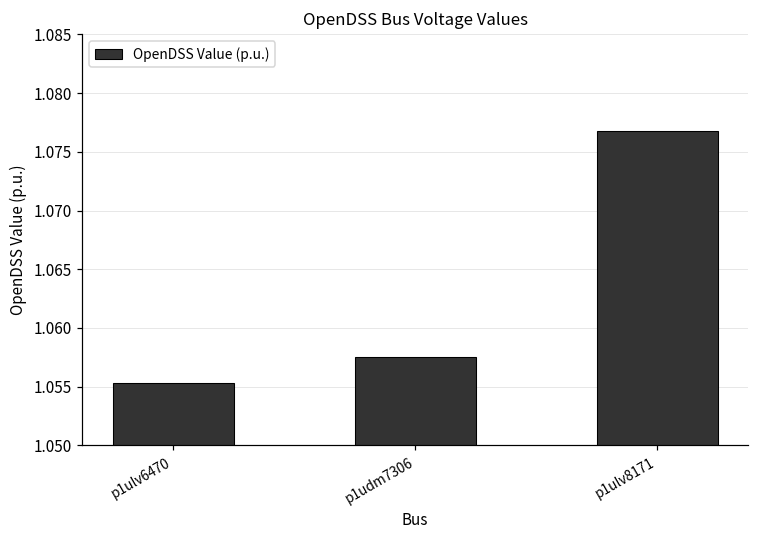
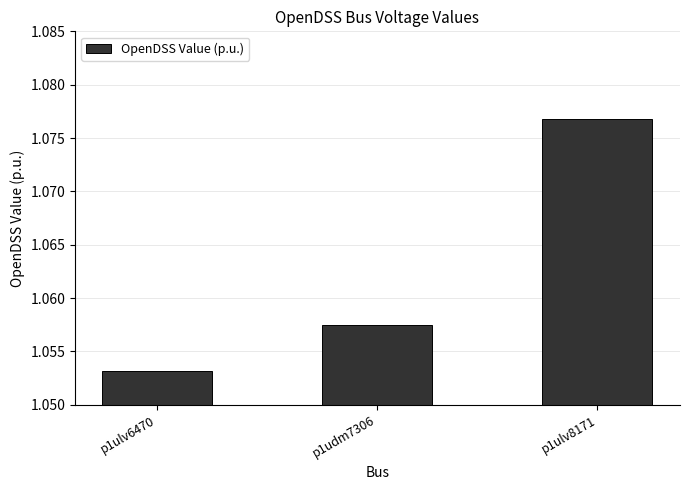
  {
-   "p1ulv6470": 1.0553,
+   "p1ulv6470": 1.0532,
    "p1udm7306": 1.0575,
    "p1ulv8171": 1.0768
  }
